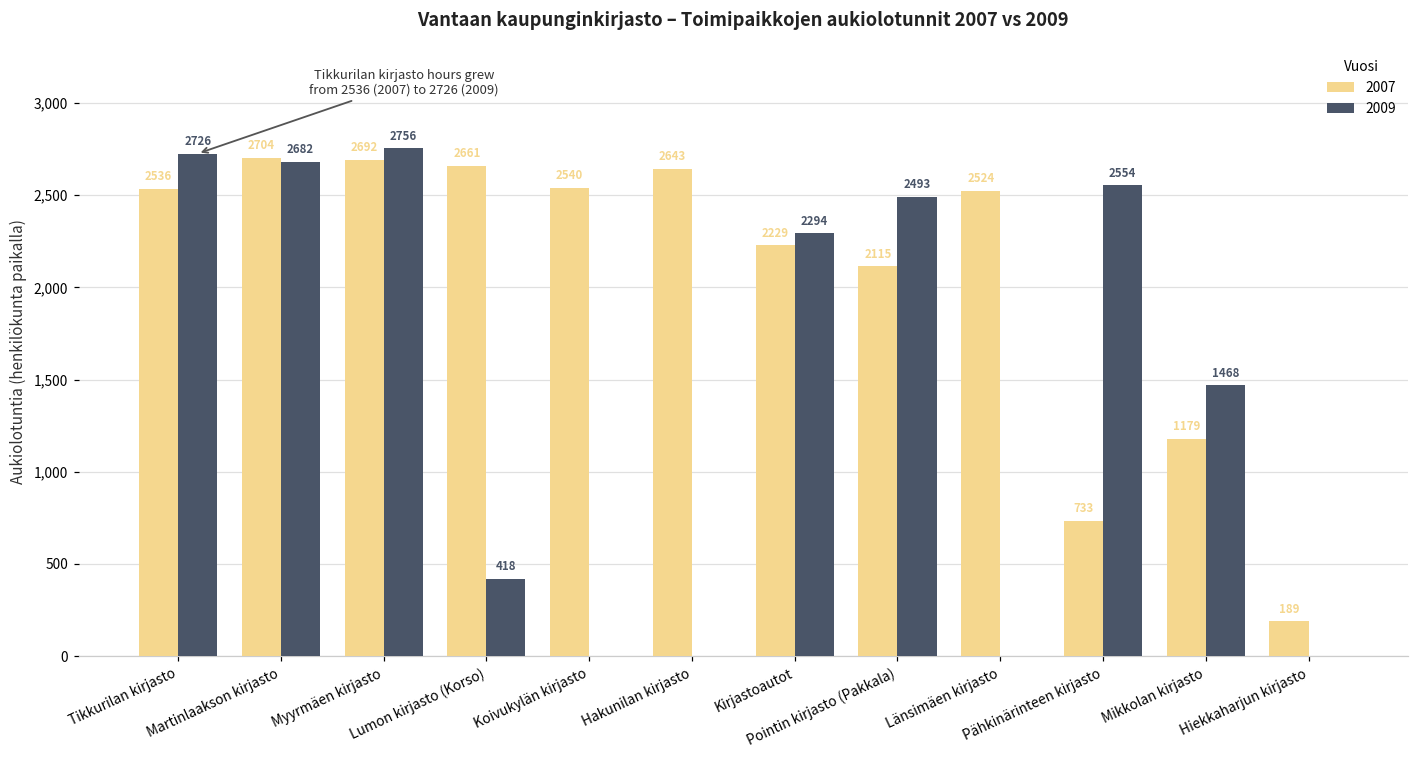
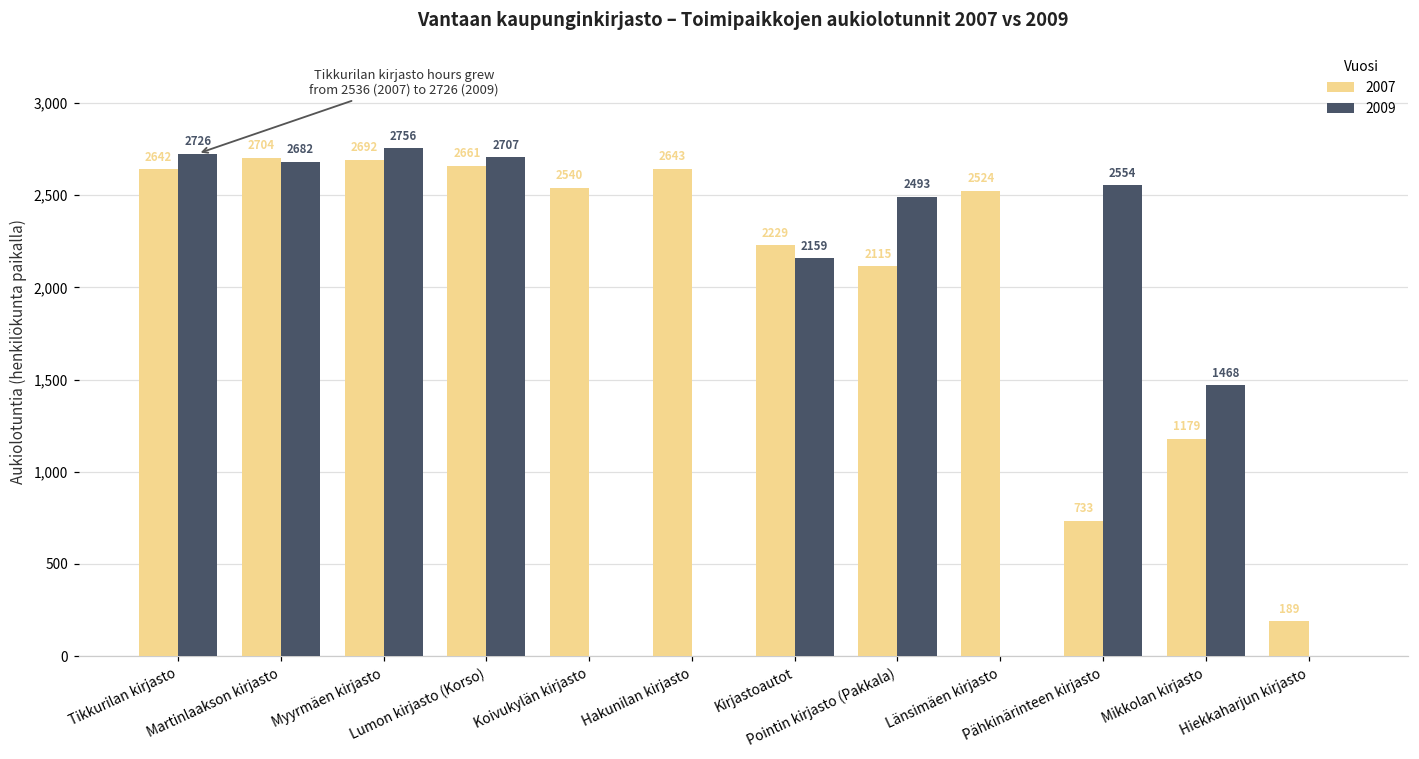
  {
    "2007": {
-     "Tikkurilan kirjasto": 2536,
+     "Tikkurilan kirjasto": 2642,
      "Koivukylän kirjasto": 2540,
      "Hakunilan kirjasto": 2643,
      "Kirjastoautot": 2229,
      "Pointin kirjasto (Pakkala)": 2115,
      "Länsimäen kirjasto": 2524,
      "Pähkinärinteen kirjasto": 733,
      "Mikkolan kirjasto": 1179,
      "Hiekkaharjun kirjasto": 189
    },
    "2009": {
      "Tikkurilan kirjasto": 2726,
-     "Lumon kirjasto (Korso)": 418,
-     "Kirjastoautot": 2294,
+     "Lumon kirjasto (Korso)": 2707,
+     "Kirjastoautot": 2159,
      "Pointin kirjasto (Pakkala)": 2493,
      "Pähkinärinteen kirjasto": 2554,
      "Mikkolan kirjasto": 1468
    }
  }
